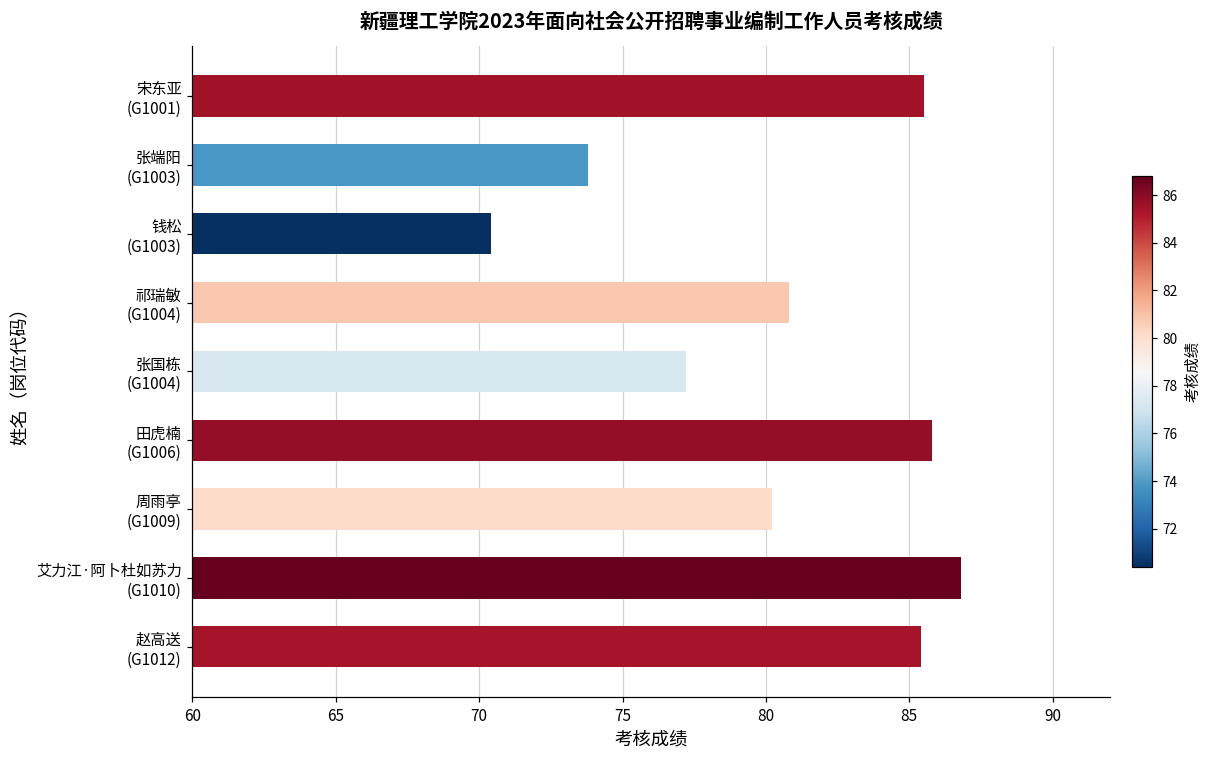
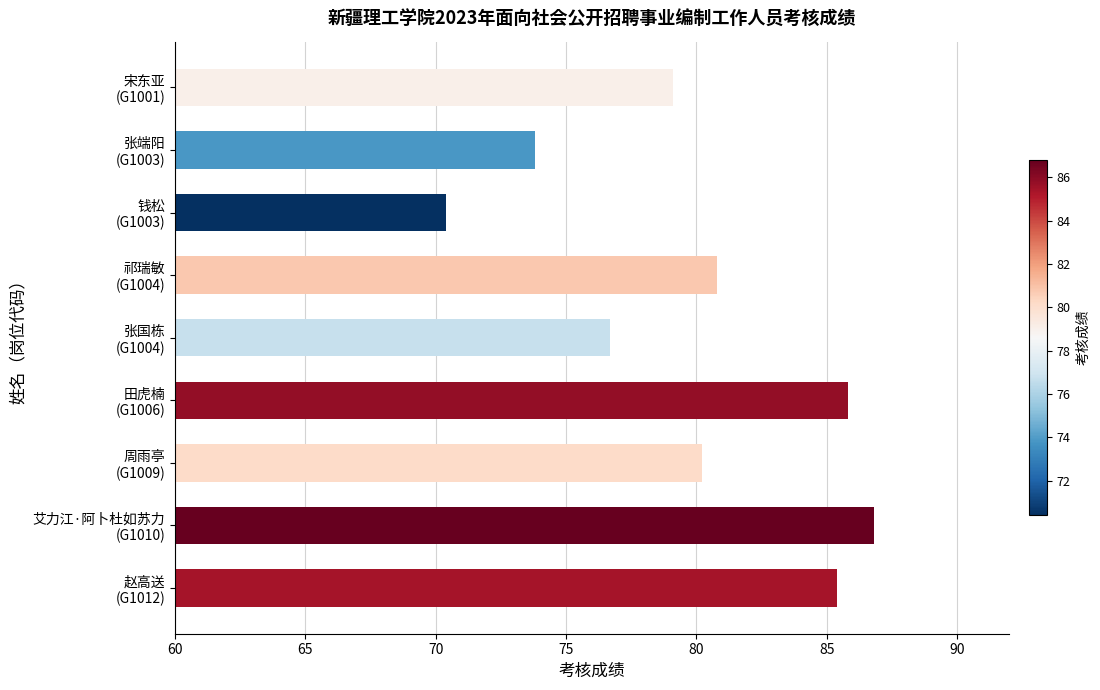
  {
-   "宋东亚 (G1001)": 85.5,
+   "宋东亚 (G1001)": 79.1,
    "张端阳 (G1003)": 73.8,
    "钱松 (G1003)": 70.4,
    "祁瑞敏 (G1004)": 80.8,
-   "张国栋 (G1004)": 77.2,
+   "张国栋 (G1004)": 76.7,
    "田虎楠 (G1006)": 85.8,
    "周雨亭 (G1009)": 80.2,
    "艾力江·阿卜杜如苏力 (G1010)": 86.8,
    "赵高送 (G1012)": 85.4
  }
